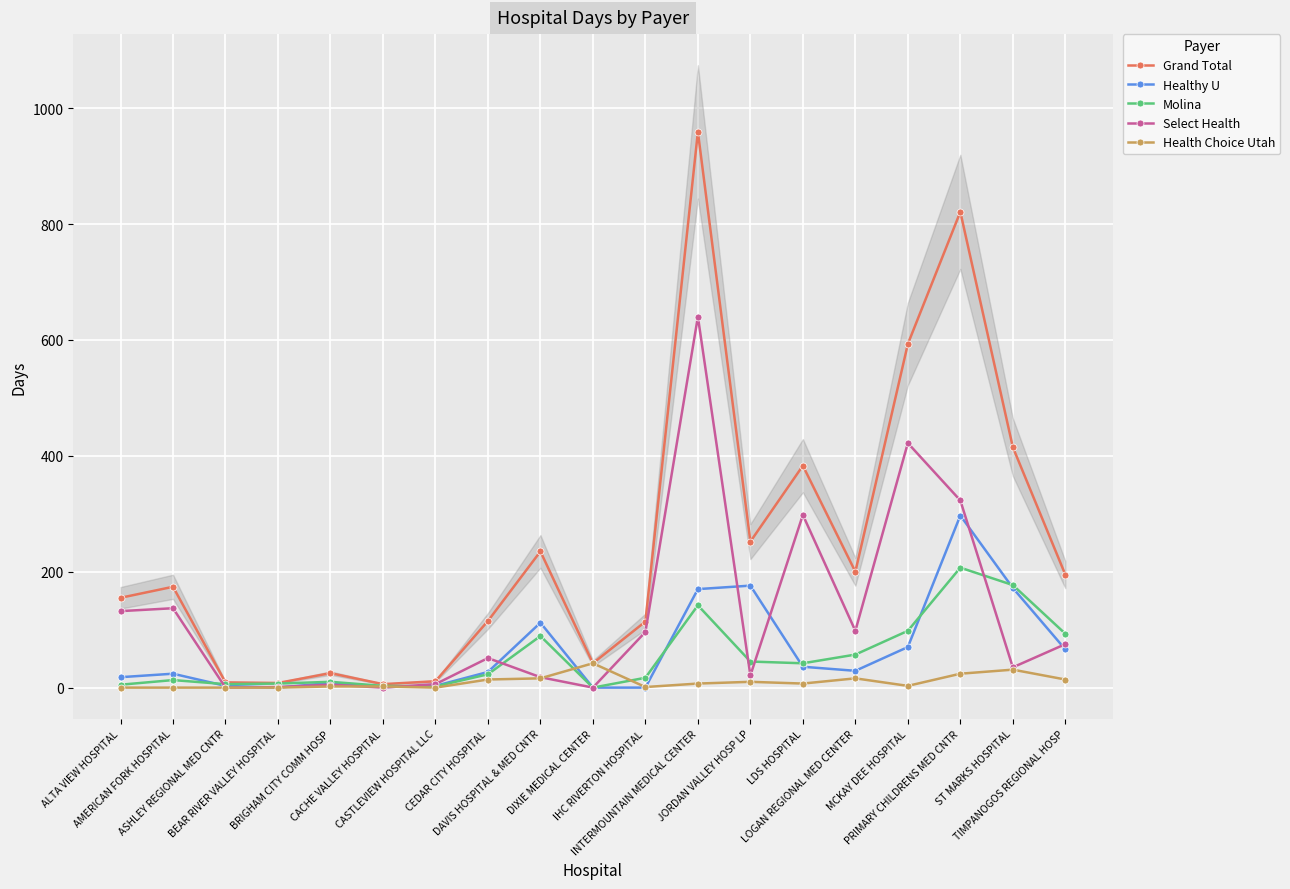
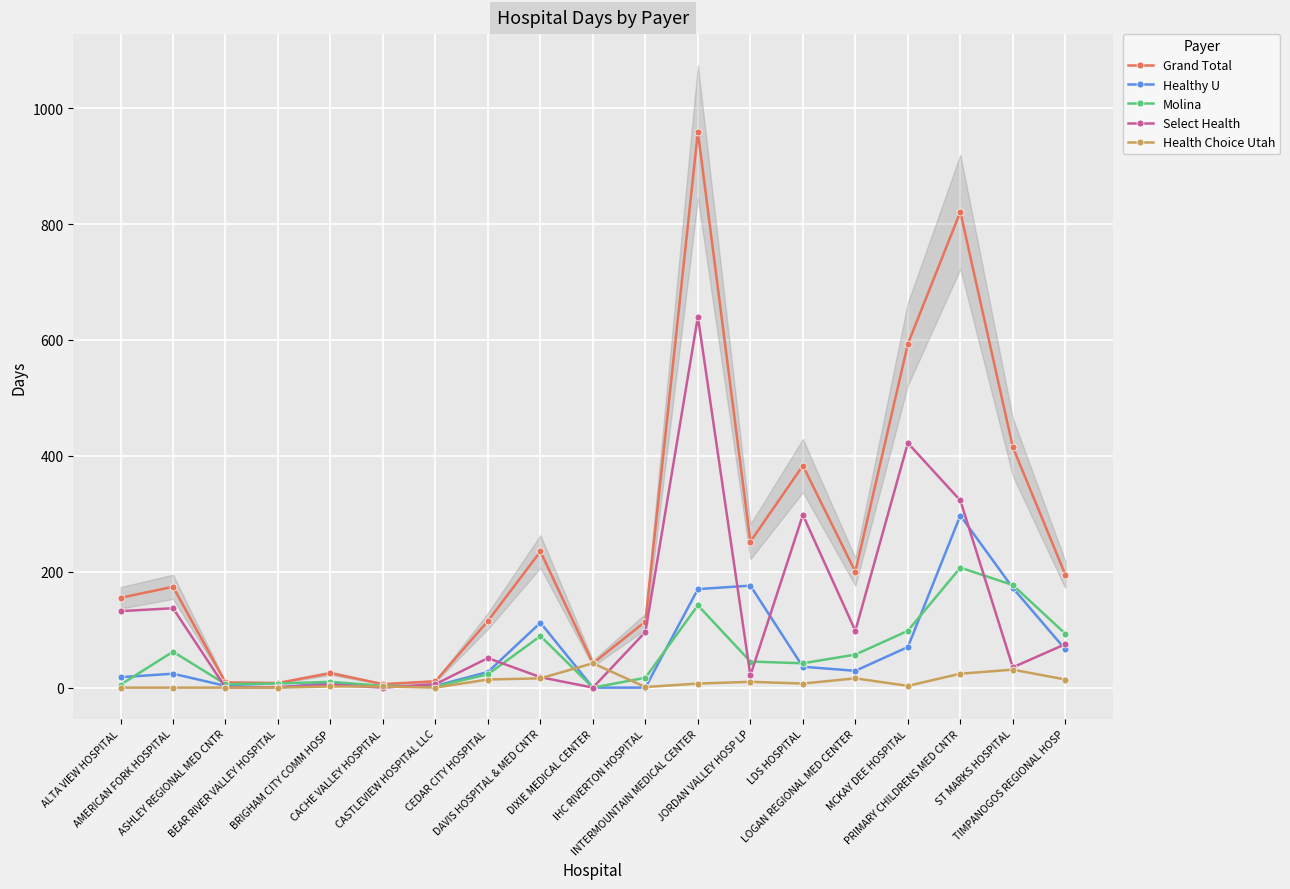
  {
    "Healthy U": {
      "ALTA VIEW HOSPITAL": 20,
      "AMERICAN FORK HOSPITAL": 20,
      "DAVIS HOSPITAL & MED CNTR": 110,
      "INTERMOUNTAIN MEDICAL CENTER": 170,
      "JORDAN VALLEY HOSP LP": 180,
      "LDS HOSPITAL": 40,
      "LOGAN REGIONAL MED CENTER": 30,
      "MCKAY DEE HOSPITAL": 70,
      "PRIMARY CHILDRENS MED CNTR": 300,
      "ST MARKS HOSPITAL": 170,
      "TIMPANOGOS REGIONAL HOSP": 70
    },
    "Molina": {
      "ALTA VIEW HOSPITAL": 10,
-     "AMERICAN FORK HOSPITAL": 10,
+     "AMERICAN FORK HOSPITAL": 60,
      "DAVIS HOSPITAL & MED CNTR": 90,
      "IHC RIVERTON HOSPITAL": 20,
      "INTERMOUNTAIN MEDICAL CENTER": 140,
      "JORDAN VALLEY HOSP LP": 50,
      "LDS HOSPITAL": 40,
      "LOGAN REGIONAL MED CENTER": 60,
      "MCKAY DEE HOSPITAL": 100,
      "PRIMARY CHILDRENS MED CNTR": 210,
      "ST MARKS HOSPITAL": 180,
      "TIMPANOGOS REGIONAL HOSP": 90
    },
    "Select Health": {
      "ALTA VIEW HOSPITAL": 130,
      "AMERICAN FORK HOSPITAL": 140,
      "CEDAR CITY HOSPITAL": 50,
      "IHC RIVERTON HOSPITAL": 100,
      "INTERMOUNTAIN MEDICAL CENTER": 640,
      "JORDAN VALLEY HOSP LP": 20,
      "LDS HOSPITAL": 300,
      "LOGAN REGIONAL MED CENTER": 100,
      "MCKAY DEE HOSPITAL": 420,
      "PRIMARY CHILDRENS MED CNTR": 320,
      "TIMPANOGOS REGIONAL HOSP": 80
    }
  }
